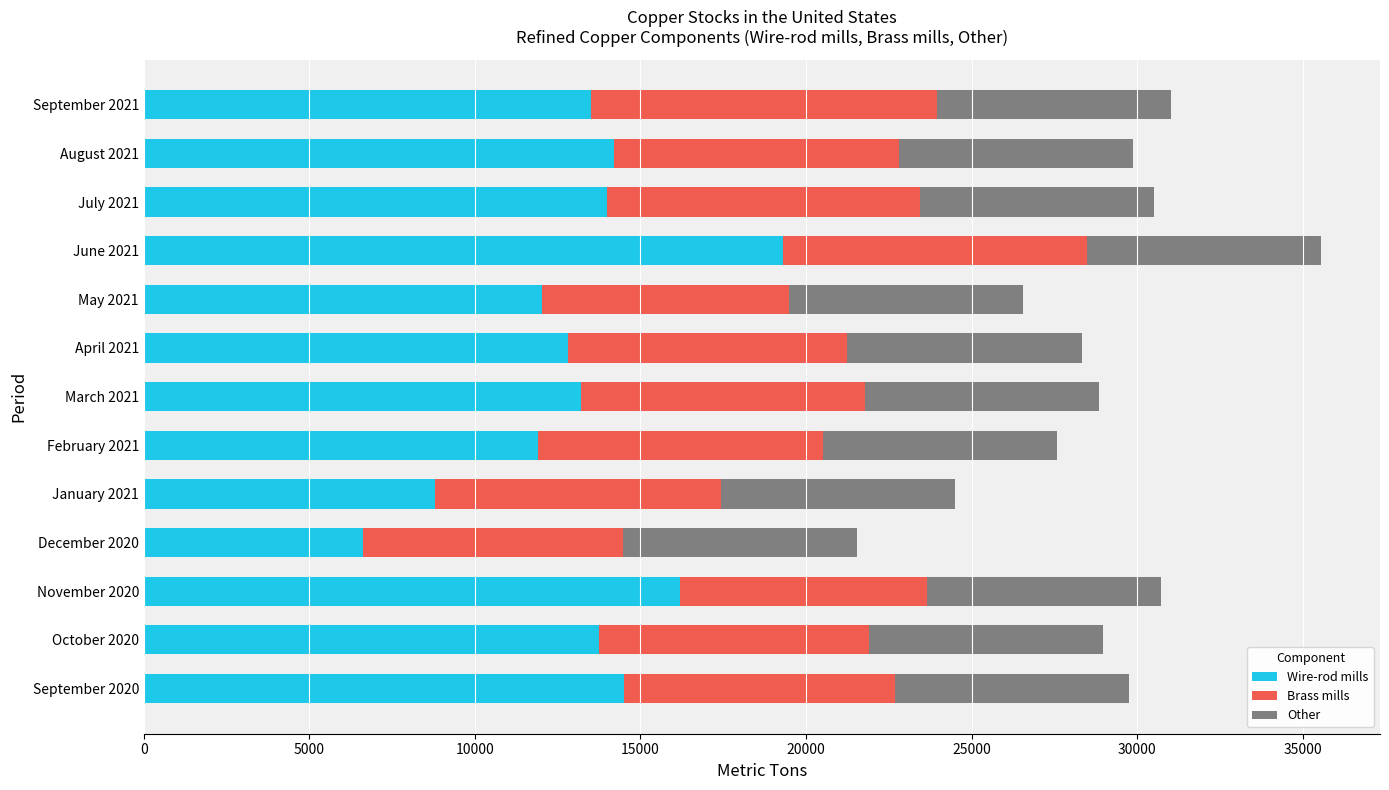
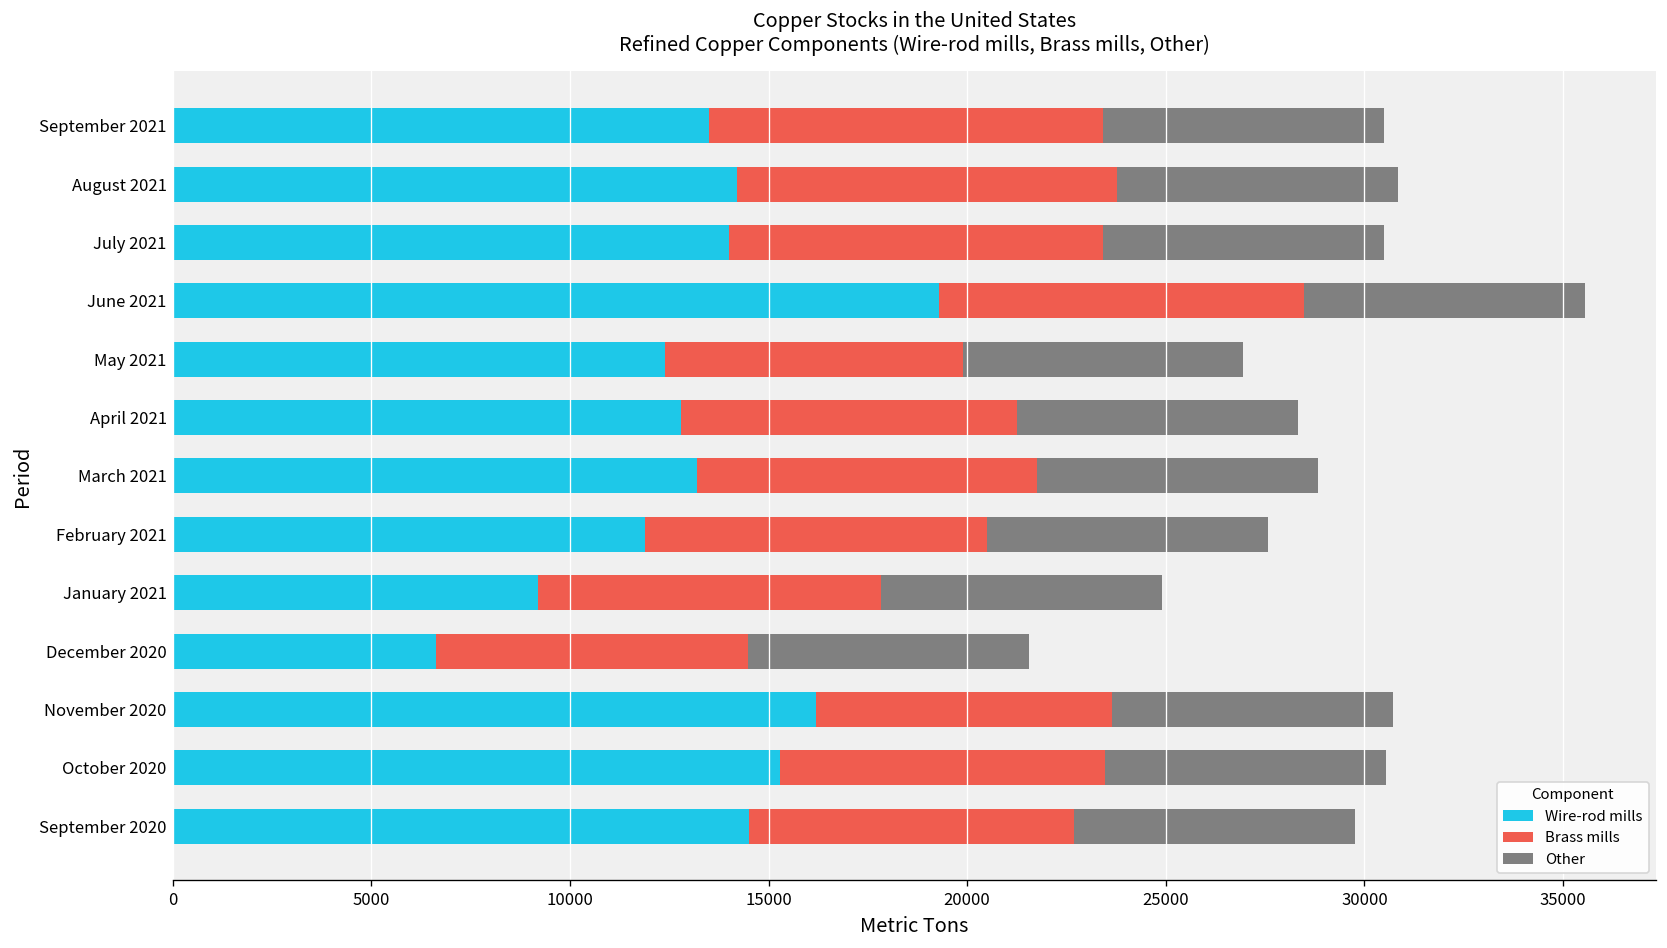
  {
    "Wire-rod mills": {
      "September 2021": 13500,
      "August 2021": 14200,
      "July 2021": 14000,
      "June 2021": 19300,
-     "May 2021": 12000,
+     "May 2021": 12400,
      "April 2021": 12800,
      "March 2021": 13200,
      "February 2021": 11900,
-     "January 2021": 8800,
+     "January 2021": 9200,
      "December 2020": 6600,
      "November 2020": 16200,
-     "October 2020": 13700,
+     "October 2020": 15300,
      "September 2020": 14500
    },
    "Brass mills": {
-     "September 2021": 10500,
-     "August 2021": 8600,
+     "September 2021": 9900,
+     "August 2021": 9600,
      "July 2021": 9400,
      "June 2021": 9200,
      "May 2021": 7500,
      "April 2021": 8500,
      "March 2021": 8600,
      "February 2021": 8600,
      "January 2021": 8600,
      "December 2020": 7900,
      "November 2020": 7400,
      "October 2020": 8200,
      "September 2020": 8200
    },
    "Other": {
      "September 2021": 7100,
      "August 2021": 7100,
      "July 2021": 7100,
      "June 2021": 7100,
      "May 2021": 7100,
      "April 2021": 7100,
      "March 2021": 7100,
      "February 2021": 7100,
      "January 2021": 7100,
      "December 2020": 7100,
      "November 2020": 7100,
      "October 2020": 7100,
      "September 2020": 7100
    }
  }
